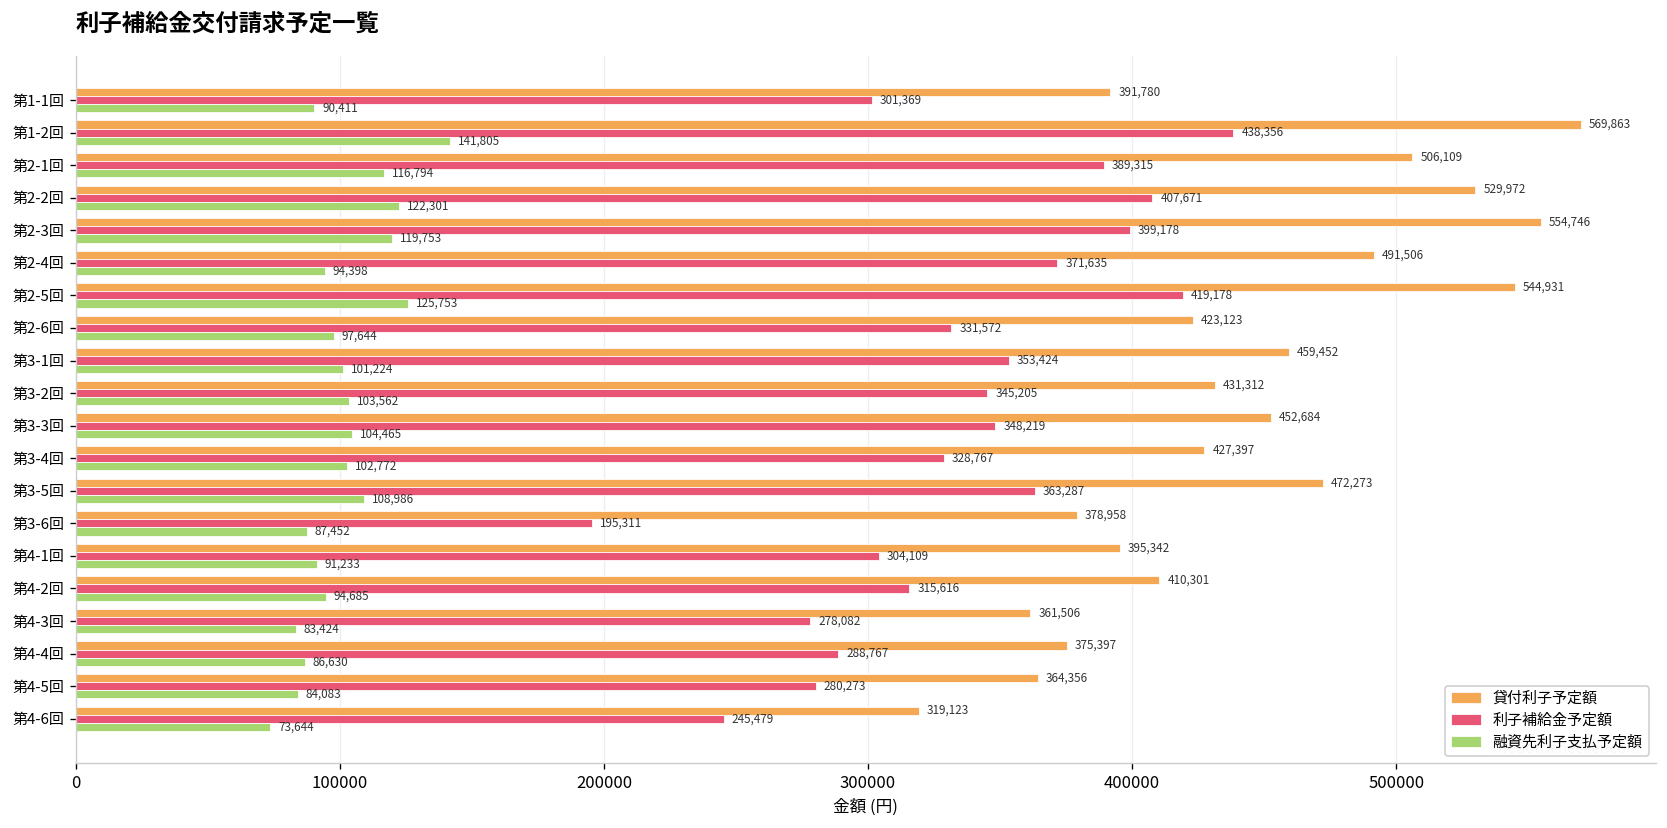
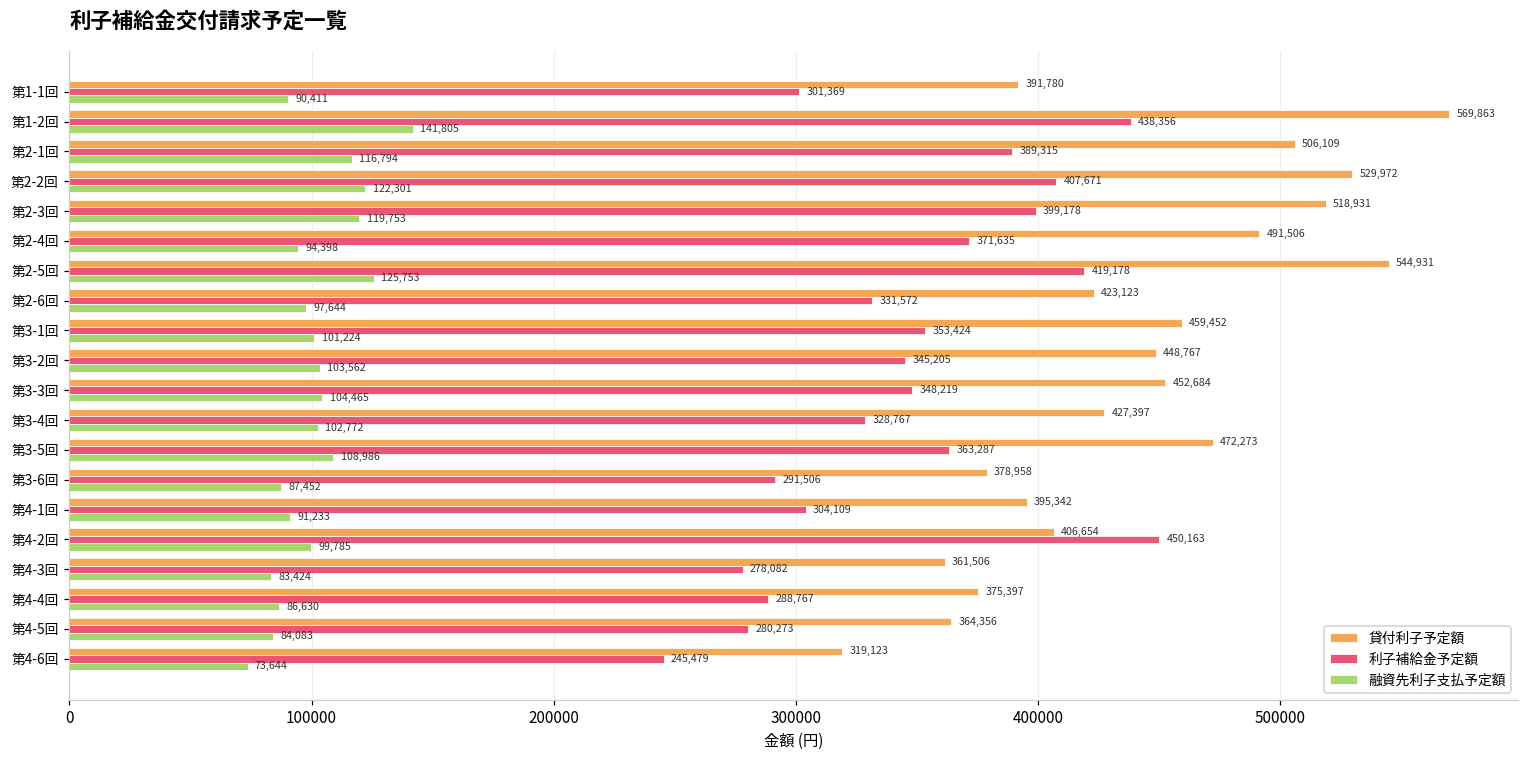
  {
    "貸付利子予定額": {
      "第1-1回": "391,780",
      "第1-2回": "569,863",
      "第2-1回": "506,109",
      "第2-2回": "529,972",
-     "第2-3回": "554,746",
+     "第2-3回": "518,931",
      "第2-4回": "491,506",
      "第2-5回": "544,931",
      "第2-6回": "423,123",
      "第3-1回": "459,452",
-     "第3-2回": "431,312",
+     "第3-2回": "448,767",
      "第3-3回": "452,684",
      "第3-4回": "427,397",
      "第3-5回": "472,273",
      "第3-6回": "378,958",
      "第4-1回": "395,342",
-     "第4-2回": "410,301",
+     "第4-2回": "406,654",
      "第4-3回": "361,506",
      "第4-4回": "375,397",
      "第4-5回": "364,356",
      "第4-6回": "319,123"
    },
    "利子補給金予定額": {
      "第1-1回": "301,369",
      "第1-2回": "438,356",
      "第2-1回": "389,315",
      "第2-2回": "407,671",
      "第2-3回": "399,178",
      "第2-4回": "371,635",
      "第2-5回": "419,178",
      "第2-6回": "331,572",
      "第3-1回": "353,424",
      "第3-2回": "345,205",
      "第3-3回": "348,219",
      "第3-4回": "328,767",
      "第3-5回": "363,287",
-     "第3-6回": "195,311",
+     "第3-6回": "291,506",
      "第4-1回": "304,109",
-     "第4-2回": "315,616",
+     "第4-2回": "450,163",
      "第4-3回": "278,082",
      "第4-4回": "288,767",
      "第4-5回": "280,273",
      "第4-6回": "245,479"
    },
    "融資先利子支払予定額": {
      "第1-1回": "90,411",
      "第1-2回": "141,805",
      "第2-1回": "116,794",
      "第2-2回": "122,301",
      "第2-3回": "119,753",
      "第2-4回": "94,398",
      "第2-5回": "125,753",
      "第2-6回": "97,644",
      "第3-1回": "101,224",
      "第3-2回": "103,562",
      "第3-3回": "104,465",
      "第3-4回": "102,772",
      "第3-5回": "108,986",
      "第3-6回": "87,452",
      "第4-1回": "91,233",
-     "第4-2回": "94,685",
+     "第4-2回": "99,785",
      "第4-3回": "83,424",
      "第4-4回": "86,630",
      "第4-5回": "84,083",
      "第4-6回": "73,644"
    }
  }
